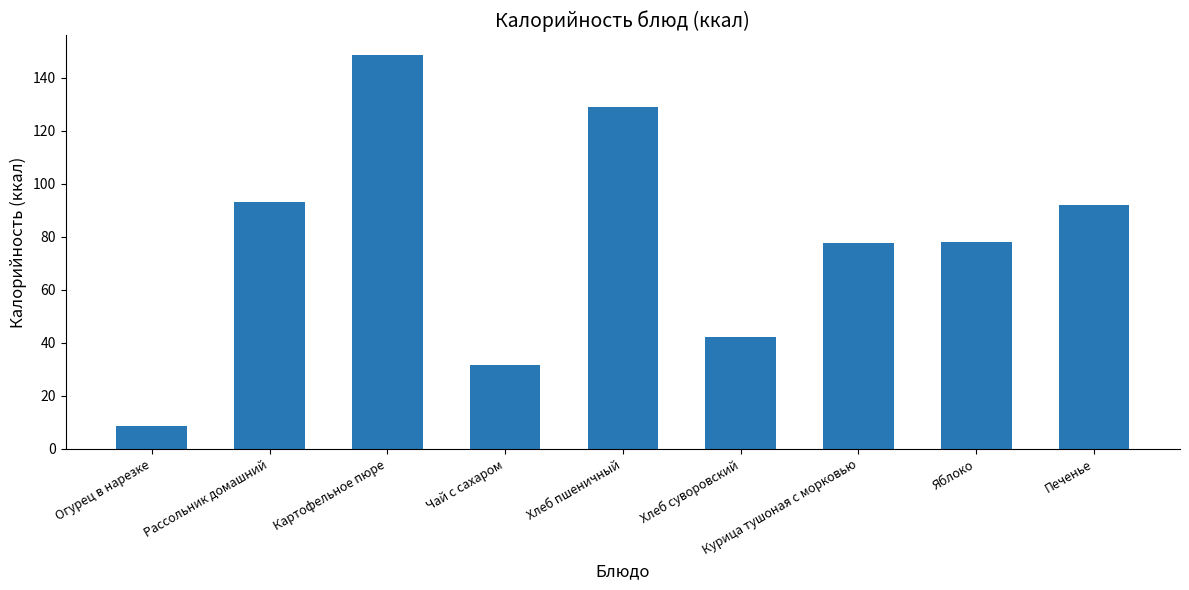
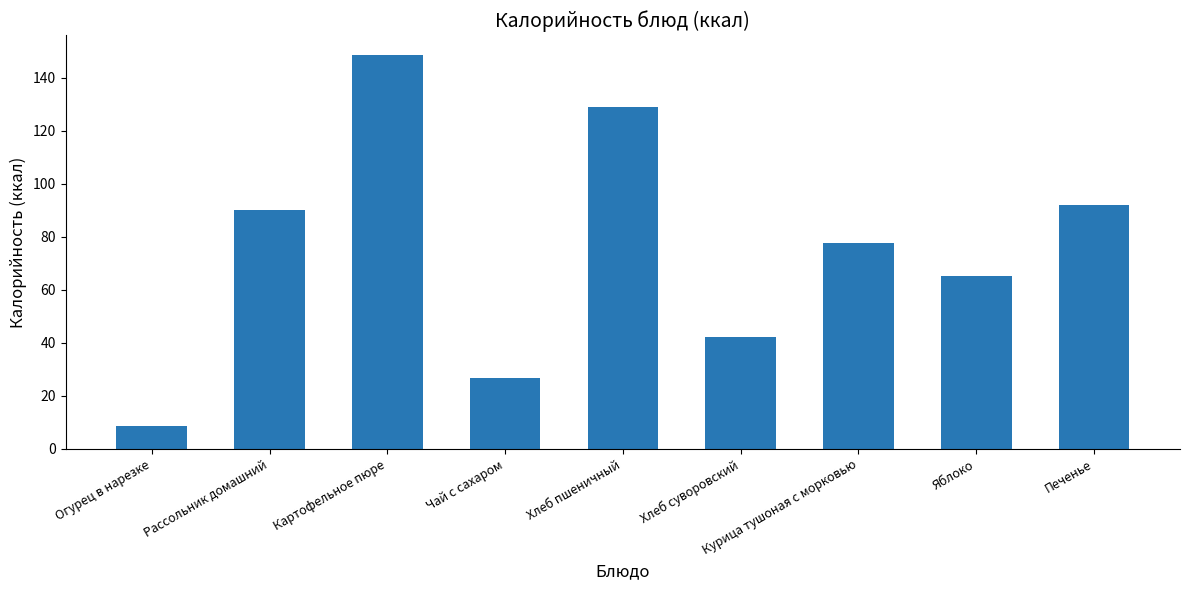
  {
    "Огурец в нарезке": 8,
-   "Рассольник домашний": 93,
+   "Рассольник домашний": 90,
    "Картофельное пюре": 149,
-   "Чай с сахаром": 32,
+   "Чай с сахаром": 27,
    "Хлеб пшеничный": 129,
    "Хлеб суворовский": 42,
    "Курица тушоная с морковью": 78,
-   "Яблоко": 78,
+   "Яблоко": 65,
    "Печенье": 92
  }
